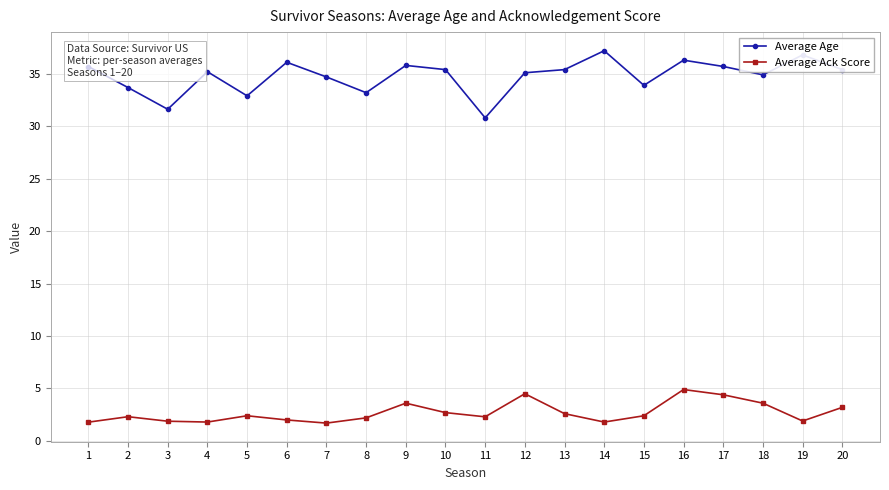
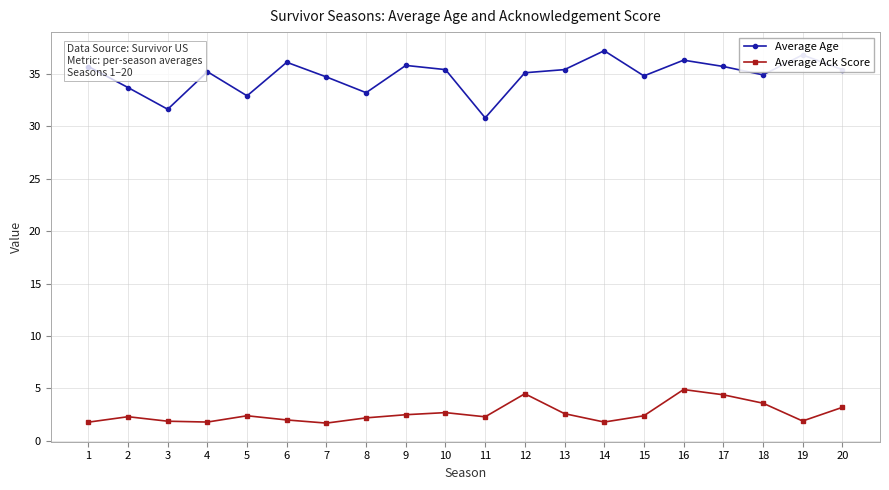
  {
    "Average Age": {
      "2": 33.7,
      "3": 31.6,
      "4": 35.2,
      "5": 32.9,
      "6": 36.1,
      "7": 34.7,
      "8": 33.2,
      "9": 35.8,
      "10": 35.4,
      "11": 30.8,
      "12": 35.1,
      "13": 35.4,
      "14": 37.2,
-     "15": 33.9,
+     "15": 34.8,
      "16": 36.3,
      "17": 35.7,
      "18": 34.9
    },
    "Average Ack Score": {
      "1": 1.8,
      "2": 2.3,
      "3": 1.9,
      "4": 1.8,
      "5": 2.4,
      "6": 2.0,
      "7": 1.7,
      "8": 2.2,
-     "9": 3.6,
+     "9": 2.5,
      "10": 2.7,
      "11": 2.3,
      "12": 4.5,
      "13": 2.6,
      "14": 1.8,
      "15": 2.4,
      "16": 4.9,
      "17": 4.4,
      "18": 3.6,
      "19": 1.9,
      "20": 3.2
    }
  }
